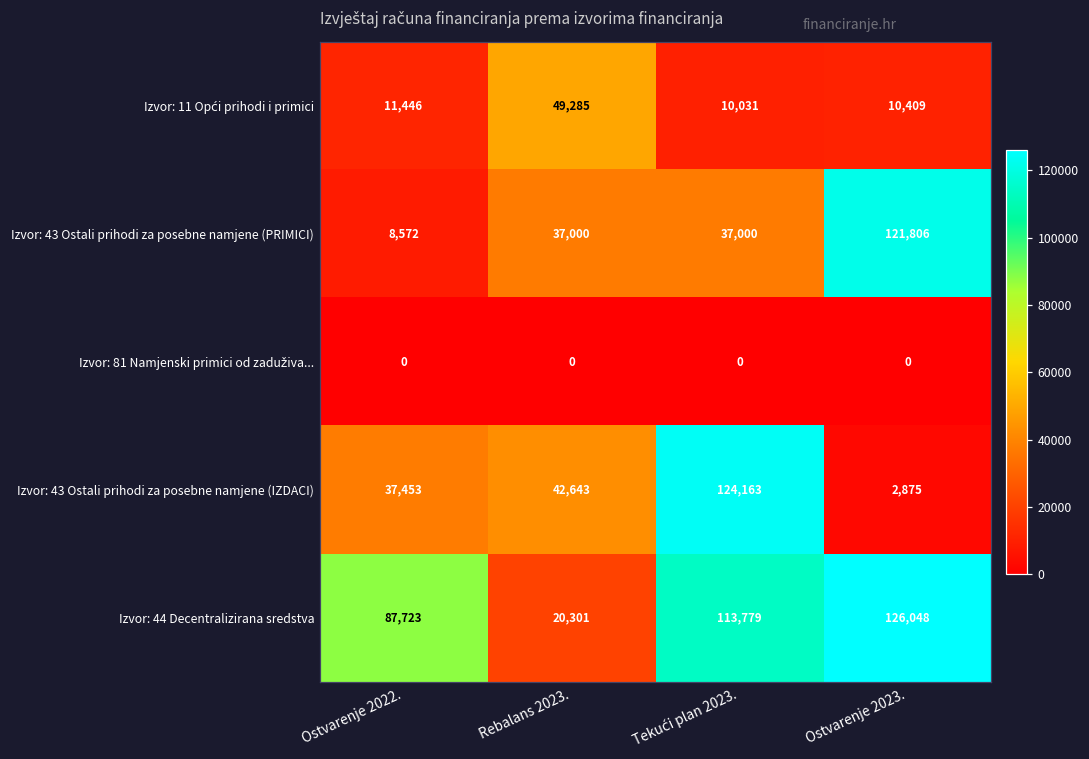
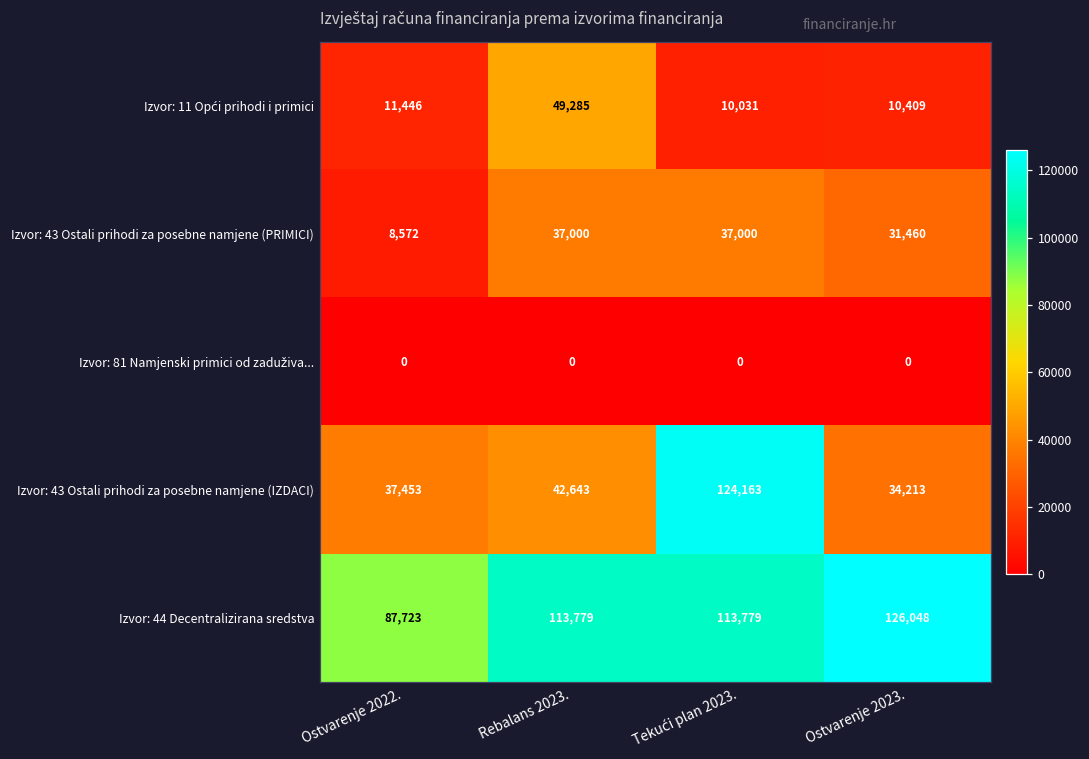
  {
    "Izvor: 11 Opći prihodi i primici": {
      "Ostvarenje 2022.": "11,446",
      "Rebalans 2023.": "49,285",
      "Tekući plan 2023.": "10,031",
      "Ostvarenje 2023.": "10,409"
    },
    "Izvor: 43 Ostali prihodi za posebne namjene (PRIMICI)": {
      "Ostvarenje 2022.": "8,572",
      "Rebalans 2023.": "37,000",
      "Tekući plan 2023.": "37,000",
-     "Ostvarenje 2023.": "121,806"
+     "Ostvarenje 2023.": "31,460"
    },
    "Izvor: 81 Namjenski primici od zaduživa...": {
      "Ostvarenje 2022.": "0",
      "Rebalans 2023.": "0",
      "Tekući plan 2023.": "0",
      "Ostvarenje 2023.": "0"
    },
    "Izvor: 43 Ostali prihodi za posebne namjene (IZDACI)": {
      "Ostvarenje 2022.": "37,453",
      "Rebalans 2023.": "42,643",
      "Tekući plan 2023.": "124,163",
-     "Ostvarenje 2023.": "2,875"
+     "Ostvarenje 2023.": "34,213"
    },
    "Izvor: 44 Decentralizirana sredstva": {
      "Ostvarenje 2022.": "87,723",
-     "Rebalans 2023.": "20,301",
+     "Rebalans 2023.": "113,779",
      "Tekući plan 2023.": "113,779",
      "Ostvarenje 2023.": "126,048"
    }
  }
